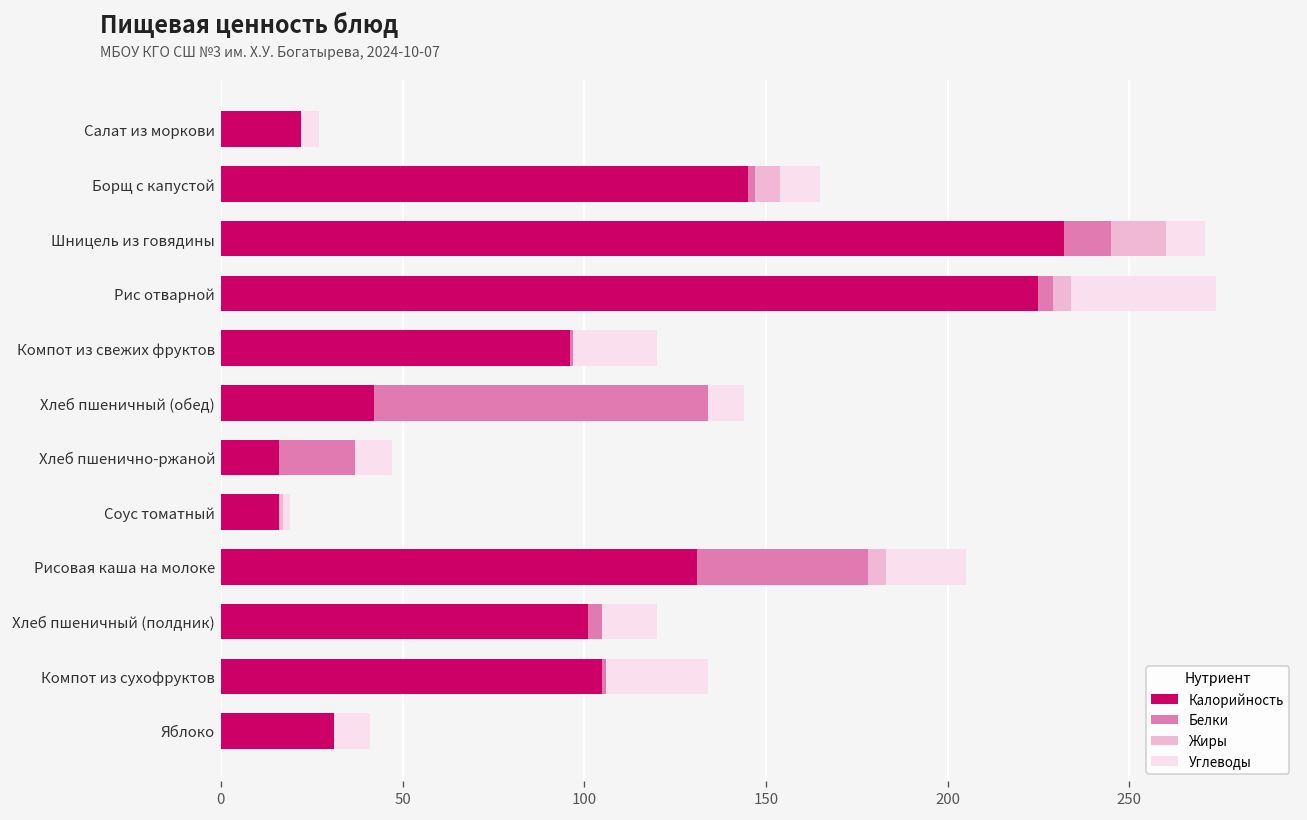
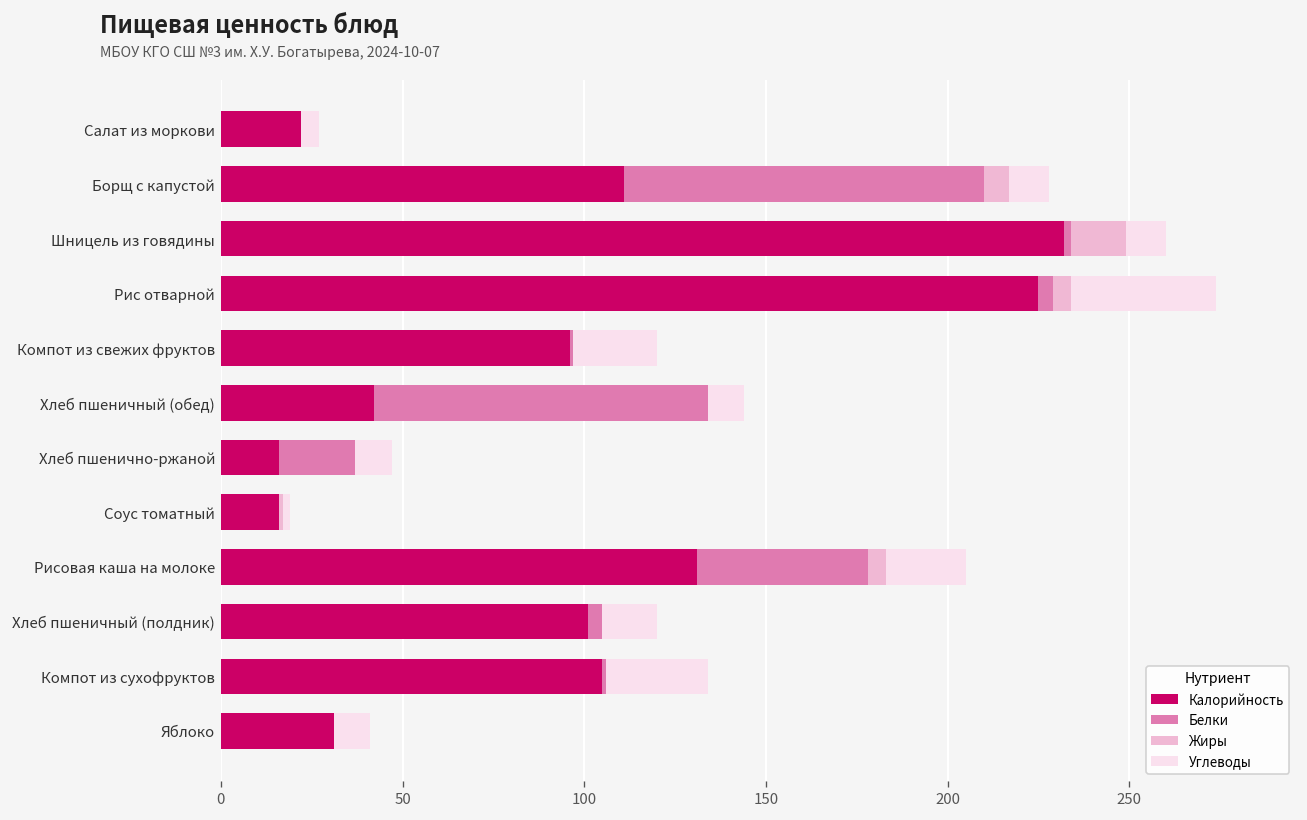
  {
    "Калорийность": {
      "Салат из моркови": 22,
-     "Борщ с капустой": 145,
+     "Борщ с капустой": 111,
      "Шницель из говядины": 232,
      "Рис отварной": 225,
      "Компот из свежих фруктов": 96,
      "Хлеб пшеничный (обед)": 42,
      "Хлеб пшенично-ржаной": 16,
      "Соус томатный": 16,
      "Рисовая каша на молоке": 131,
      "Хлеб пшеничный (полдник)": 101,
      "Компот из сухофруктов": 105,
      "Яблоко": 31
    },
    "Белки": {
      "Салат из моркови": 0,
-     "Борщ с капустой": 2,
-     "Шницель из говядины": 13,
+     "Борщ с капустой": 99,
+     "Шницель из говядины": 2,
      "Рис отварной": 4,
      "Компот из свежих фруктов": 1,
      "Хлеб пшеничный (обед)": 92,
      "Хлеб пшенично-ржаной": 21,
      "Соус томатный": 0,
      "Рисовая каша на молоке": 47,
      "Хлеб пшеничный (полдник)": 4,
      "Компот из сухофруктов": 1,
      "Яблоко": 0
    }
  }
